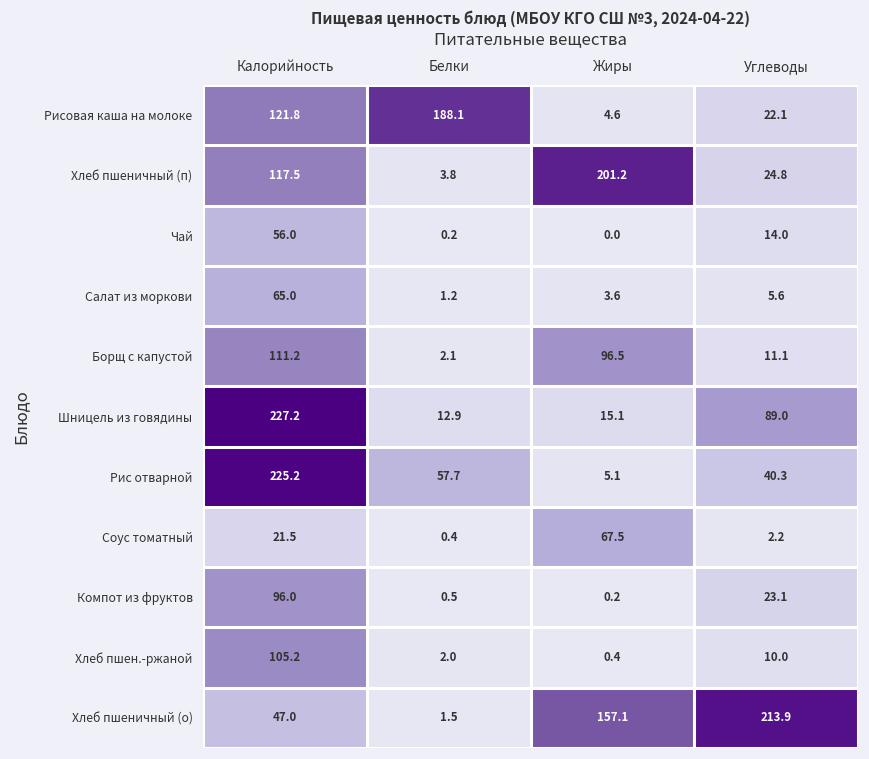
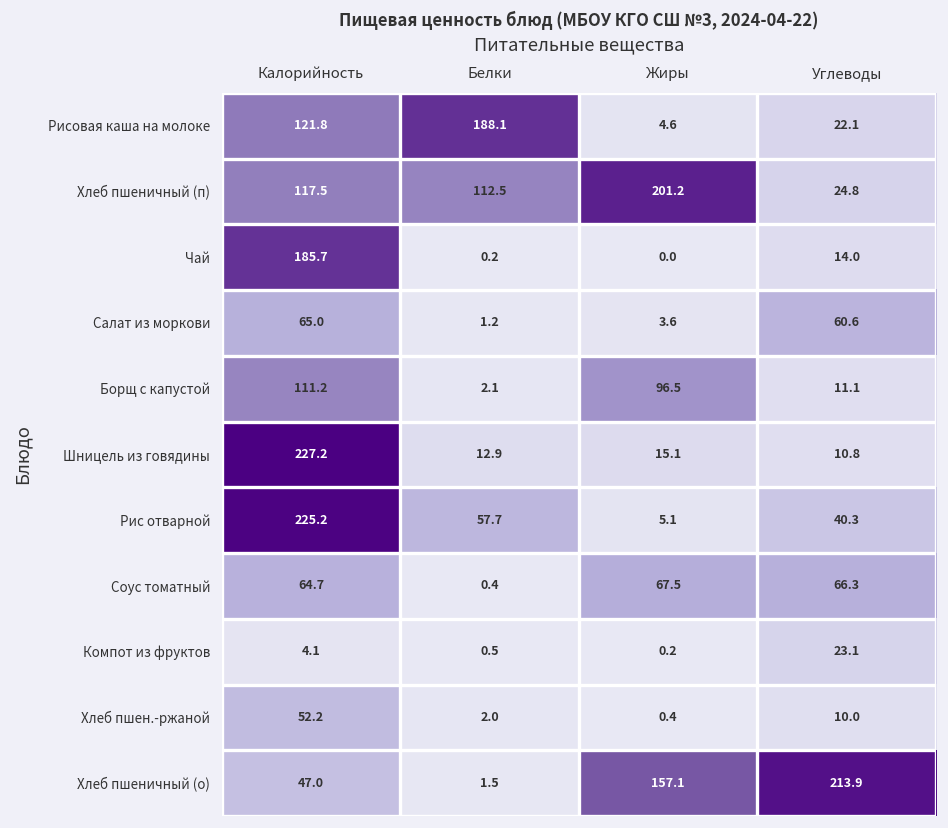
  {
    "Рисовая каша на молоке": {
      "Калорийность": 121.8,
      "Белки": 188.1,
      "Жиры": 4.6,
      "Углеводы": 22.1
    },
    "Хлеб пшеничный (п)": {
      "Калорийность": 117.5,
-     "Белки": 3.8,
+     "Белки": 112.5,
      "Жиры": 201.2,
      "Углеводы": 24.8
    },
    "Чай": {
-     "Калорийность": 56.0,
+     "Калорийность": 185.7,
      "Белки": 0.2,
      "Жиры": 0.0,
      "Углеводы": 14.0
    },
    "Салат из моркови": {
      "Калорийность": 65.0,
      "Белки": 1.2,
      "Жиры": 3.6,
-     "Углеводы": 5.6
+     "Углеводы": 60.6
    },
    "Борщ с капустой": {
      "Калорийность": 111.2,
      "Белки": 2.1,
      "Жиры": 96.5,
      "Углеводы": 11.1
    },
    "Шницель из говядины": {
      "Калорийность": 227.2,
      "Белки": 12.9,
      "Жиры": 15.1,
-     "Углеводы": 89.0
+     "Углеводы": 10.8
    },
    "Рис отварной": {
      "Калорийность": 225.2,
      "Белки": 57.7,
      "Жиры": 5.1,
      "Углеводы": 40.3
    },
    "Соус томатный": {
-     "Калорийность": 21.5,
+     "Калорийность": 64.7,
      "Белки": 0.4,
      "Жиры": 67.5,
-     "Углеводы": 2.2
+     "Углеводы": 66.3
    },
    "Компот из фруктов": {
-     "Калорийность": 96.0,
+     "Калорийность": 4.1,
      "Белки": 0.5,
      "Жиры": 0.2,
      "Углеводы": 23.1
    },
    "Хлеб пшен.-ржаной": {
-     "Калорийность": 105.2,
+     "Калорийность": 52.2,
      "Белки": 2.0,
      "Жиры": 0.4,
      "Углеводы": 10.0
    },
    "Хлеб пшеничный (о)": {
      "Калорийность": 47.0,
      "Белки": 1.5,
      "Жиры": 157.1,
      "Углеводы": 213.9
    }
  }
